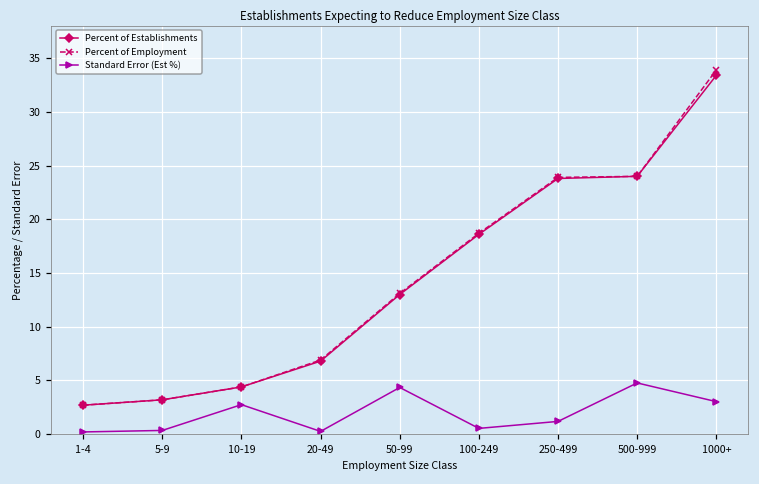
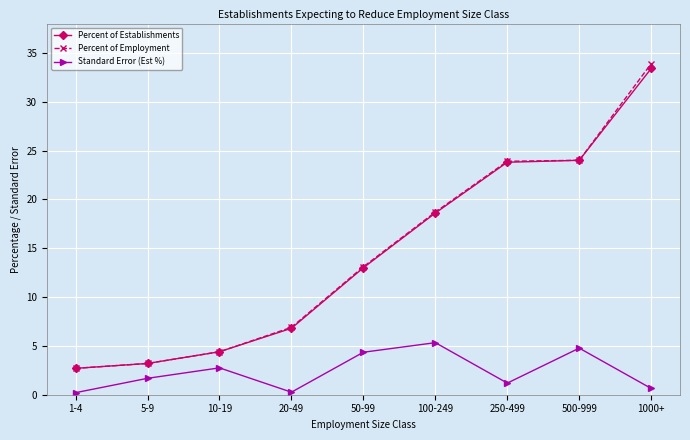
  {
    "Standard Error (Est %)": {
      "1-4": 0,
-     "5-9": 0,
+     "5-9": 2,
      "10-19": 3,
      "20-49": 0,
      "50-99": 4,
-     "100-249": 1,
+     "100-249": 5,
      "250-499": 1,
      "500-999": 5,
-     "1000+": 3
+     "1000+": 1
    }
  }
